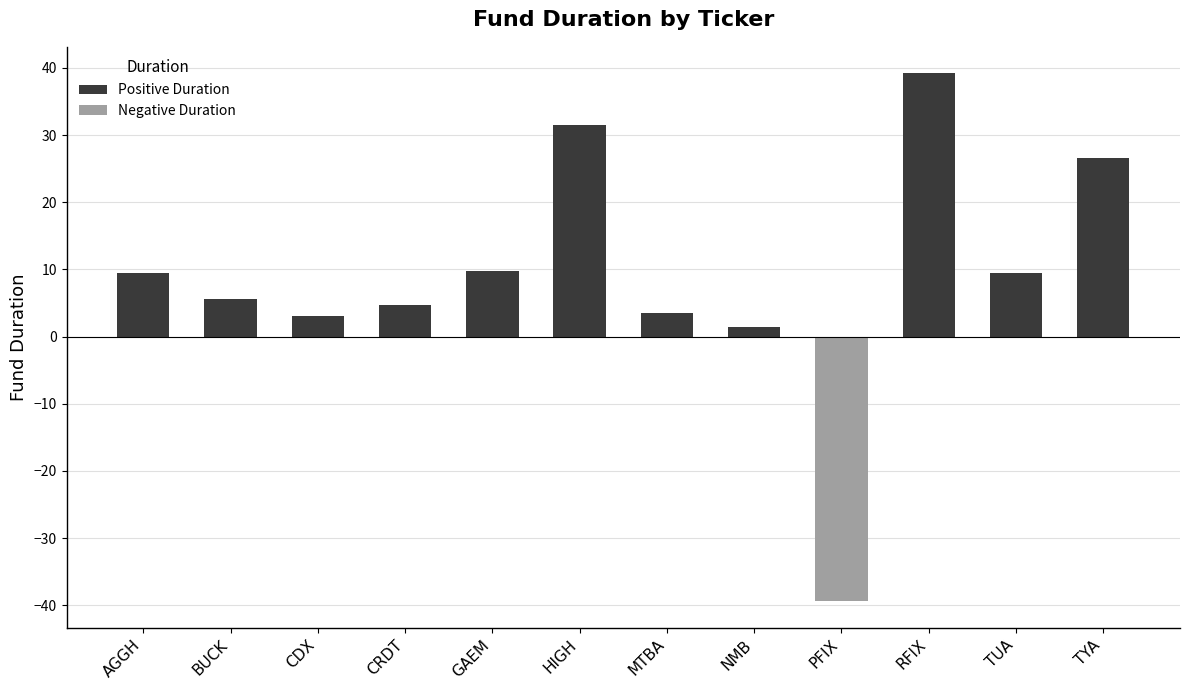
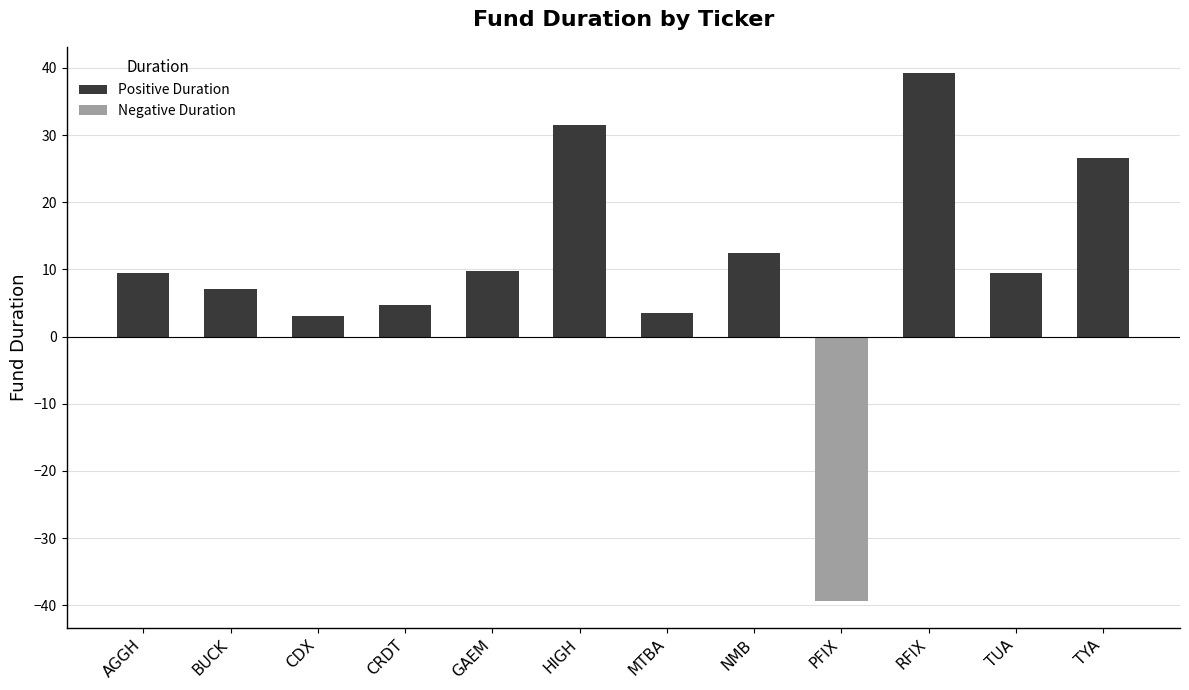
  {
    "AGGH": 9,
-   "BUCK": 6,
+   "BUCK": 7,
    "CDX": 3,
    "CRDT": 5,
    "GAEM": 10,
    "HIGH": 32,
    "MTBA": 3,
-   "NMB": 1,
+   "NMB": 12,
    "PFIX": -39,
    "RFIX": 39,
    "TUA": 9,
    "TYA": 27
  }
